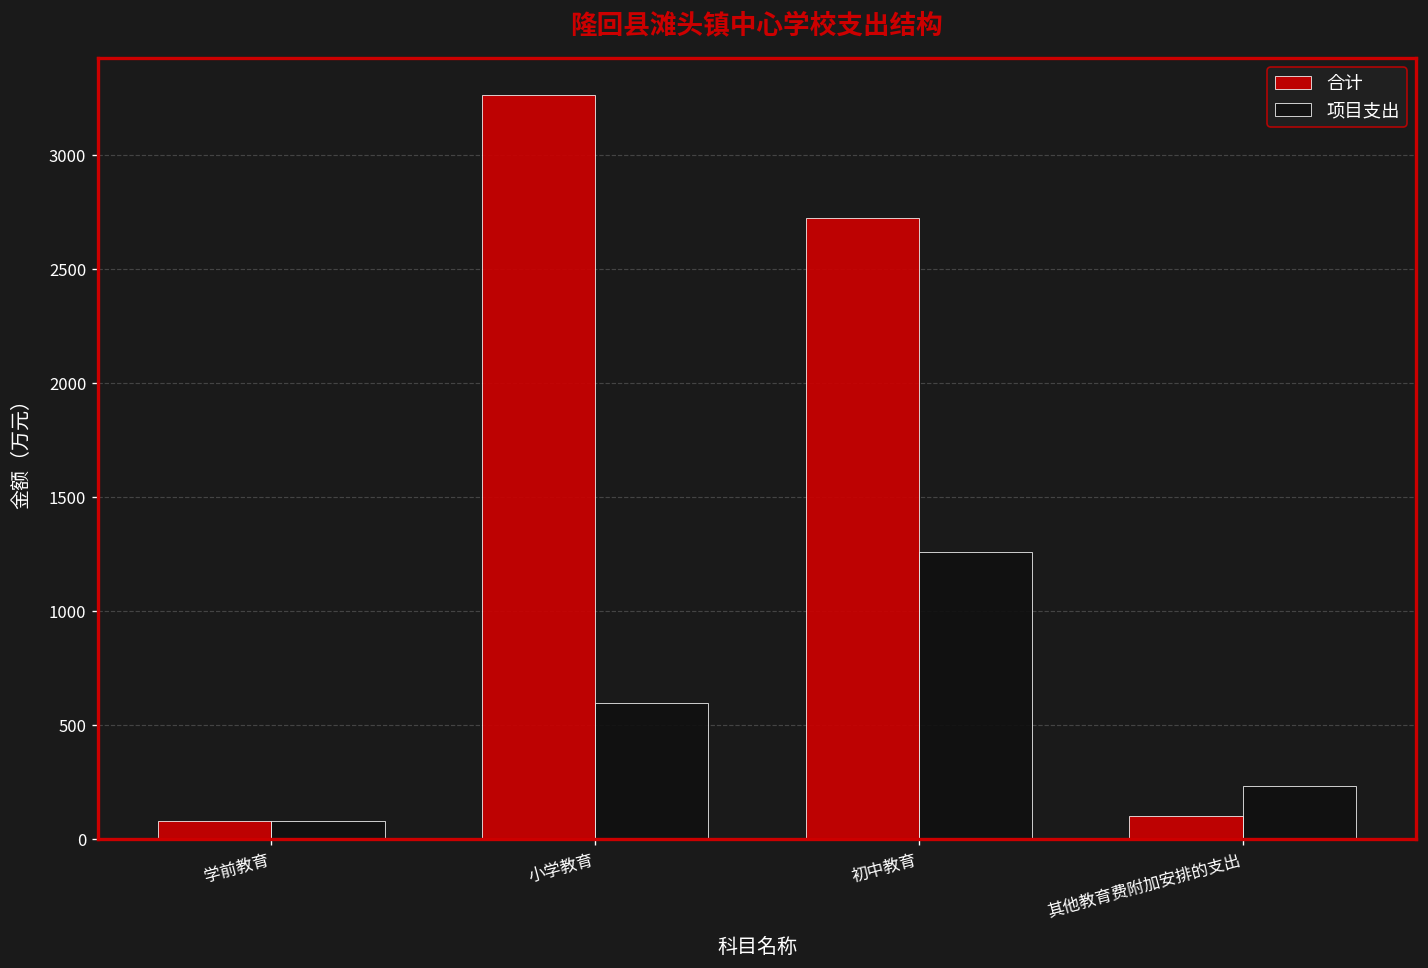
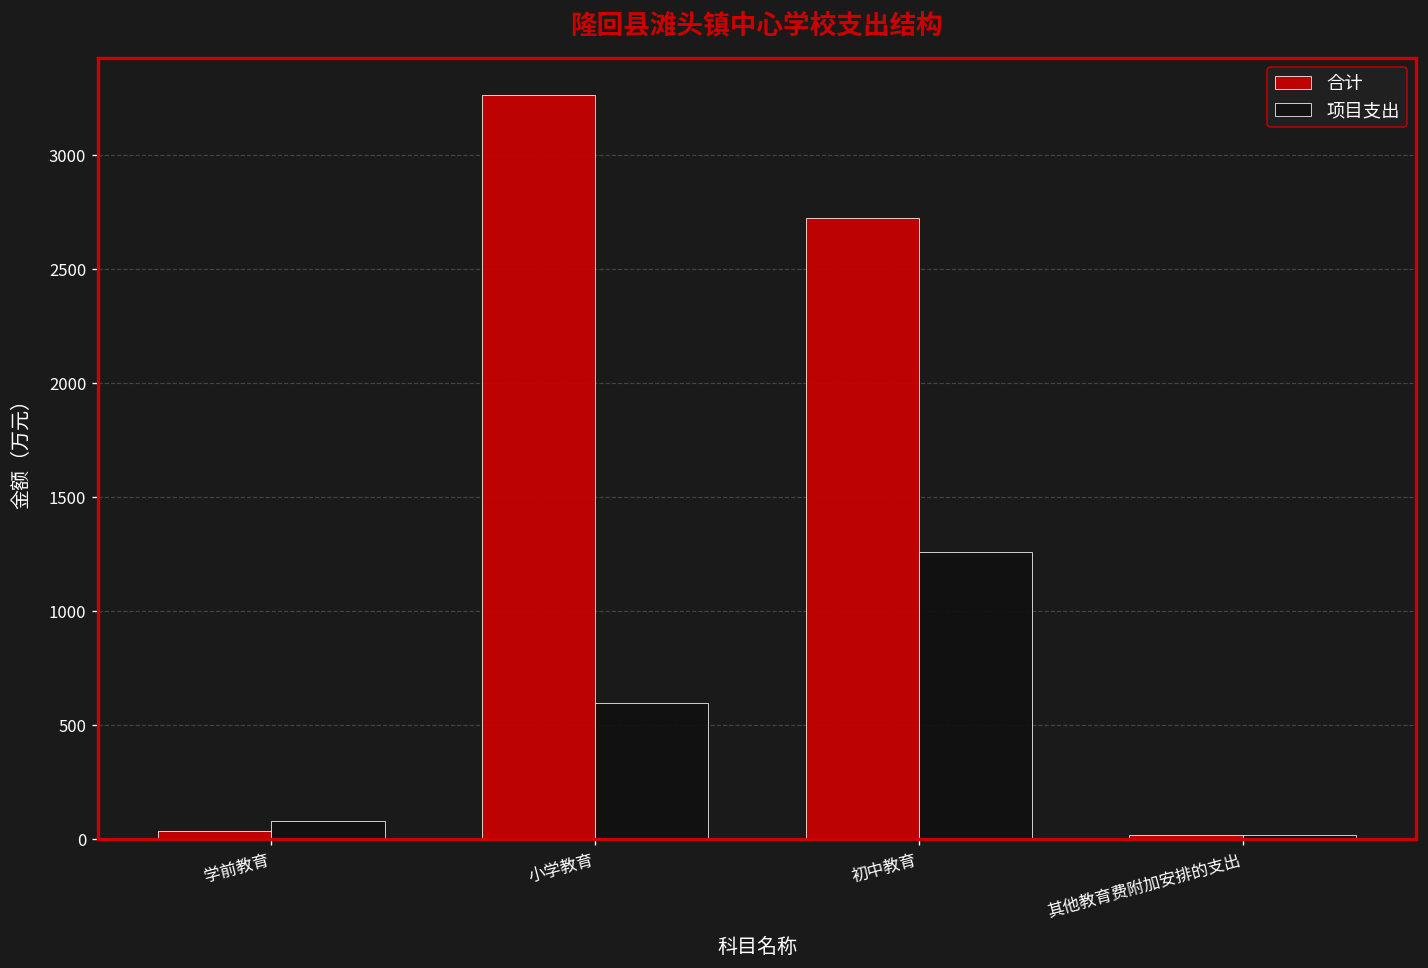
  {
    "合计": {
-     "学前教育": 80,
+     "学前教育": 40,
      "小学教育": 3260,
      "初中教育": 2720,
-     "其他教育费附加安排的支出": 100
+     "其他教育费附加安排的支出": 20
    },
    "项目支出": {
      "学前教育": 80,
      "小学教育": 600,
      "初中教育": 1260,
-     "其他教育费附加安排的支出": 230
+     "其他教育费附加安排的支出": 20
    }
  }
